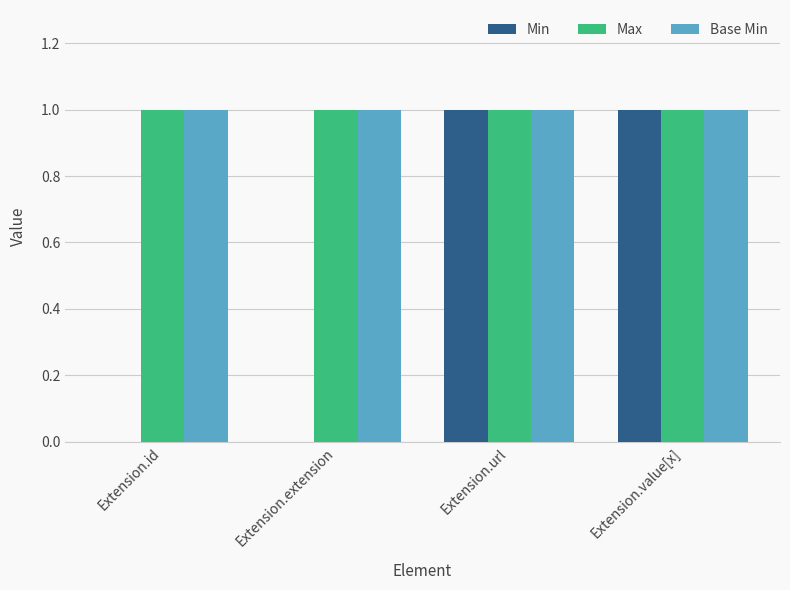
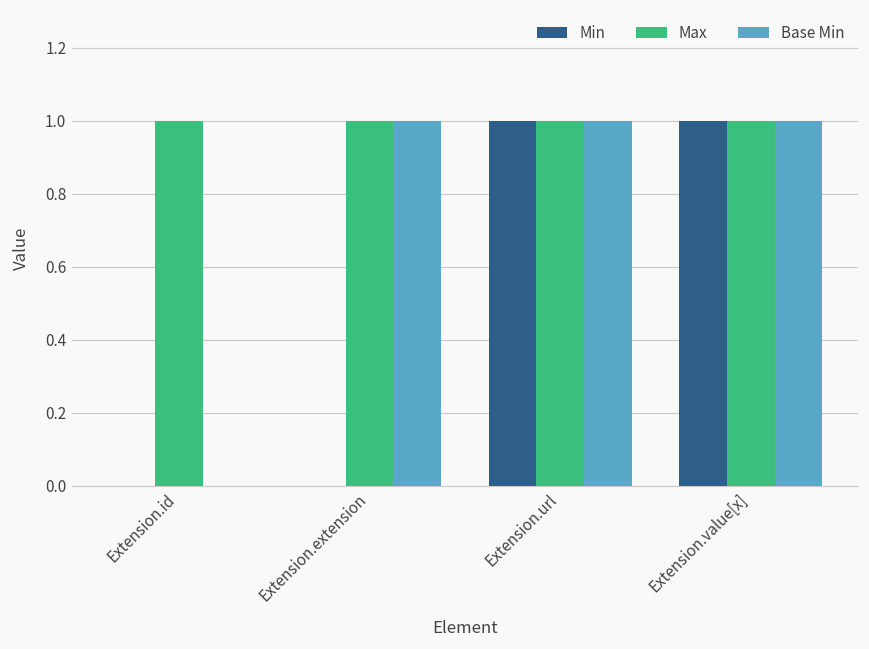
  {
    "Min": {
      "Extension.id": 0,
      "Extension.extension": 0,
      "Extension.url": 1,
      "Extension.value[x]": 1
    },
    "Max": {
      "Extension.id": 1,
      "Extension.extension": 1,
      "Extension.url": 1,
      "Extension.value[x]": 1
    },
    "Base Min": {
-     "Extension.id": 1,
+     "Extension.id": 0,
      "Extension.extension": 1,
      "Extension.url": 1,
      "Extension.value[x]": 1
    }
  }
